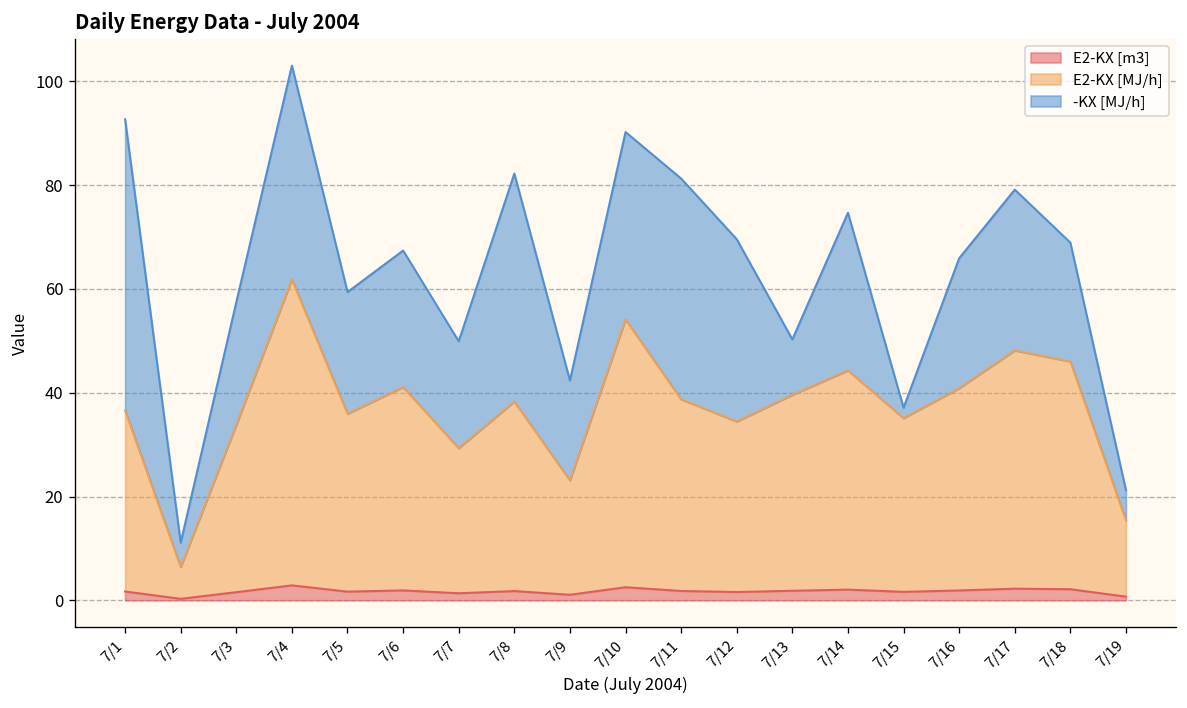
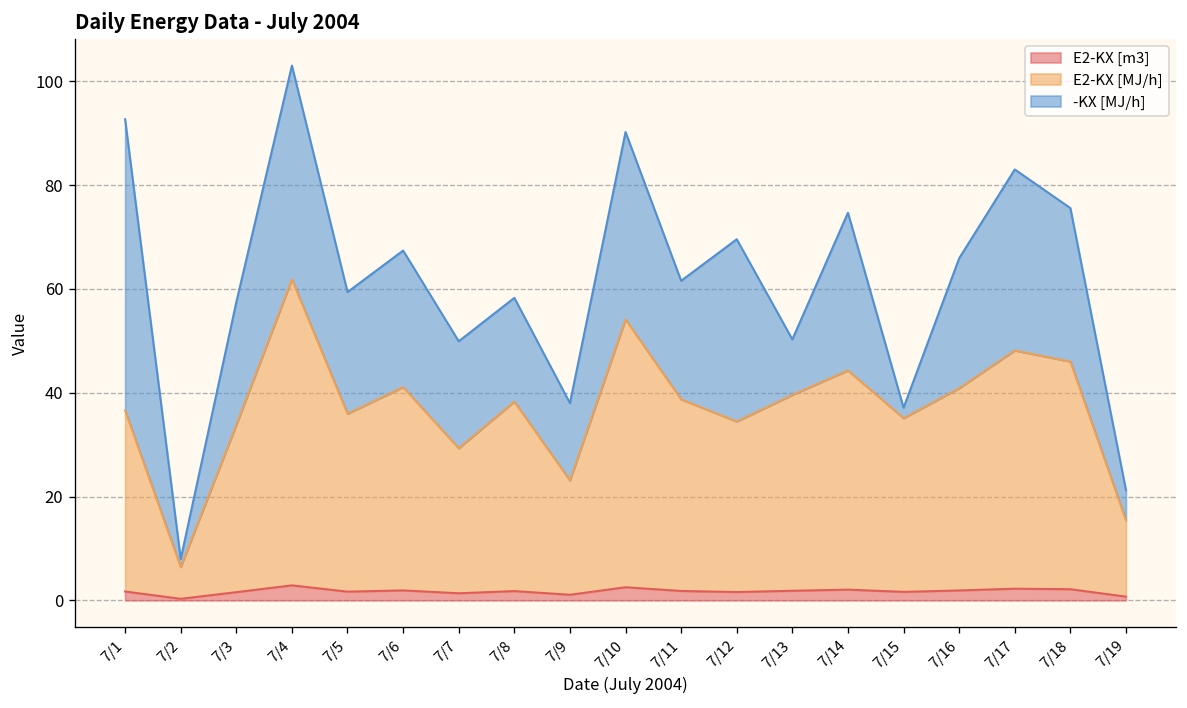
  {
    "-KX [MJ/h]": {
      "7/1": 56,
-     "7/2": 5,
+     "7/2": 2,
      "7/3": 24,
      "7/4": 41,
      "7/5": 23,
      "7/6": 26,
      "7/7": 21,
-     "7/8": 44,
-     "7/9": 19,
+     "7/8": 20,
+     "7/9": 15,
      "7/10": 36,
-     "7/11": 43,
+     "7/11": 23,
      "7/12": 35,
      "7/13": 11,
      "7/14": 30,
      "7/15": 2,
      "7/16": 25,
-     "7/17": 31,
-     "7/18": 23,
+     "7/17": 35,
+     "7/18": 30,
      "7/19": 6
    }
  }
